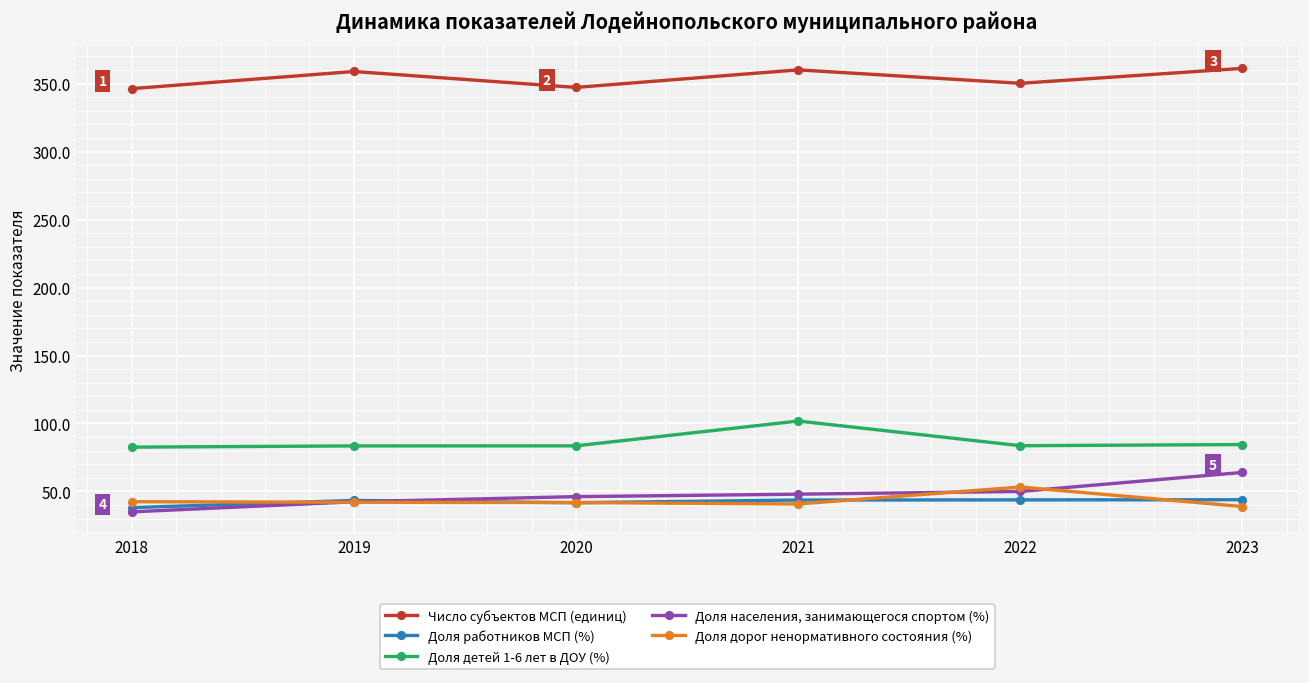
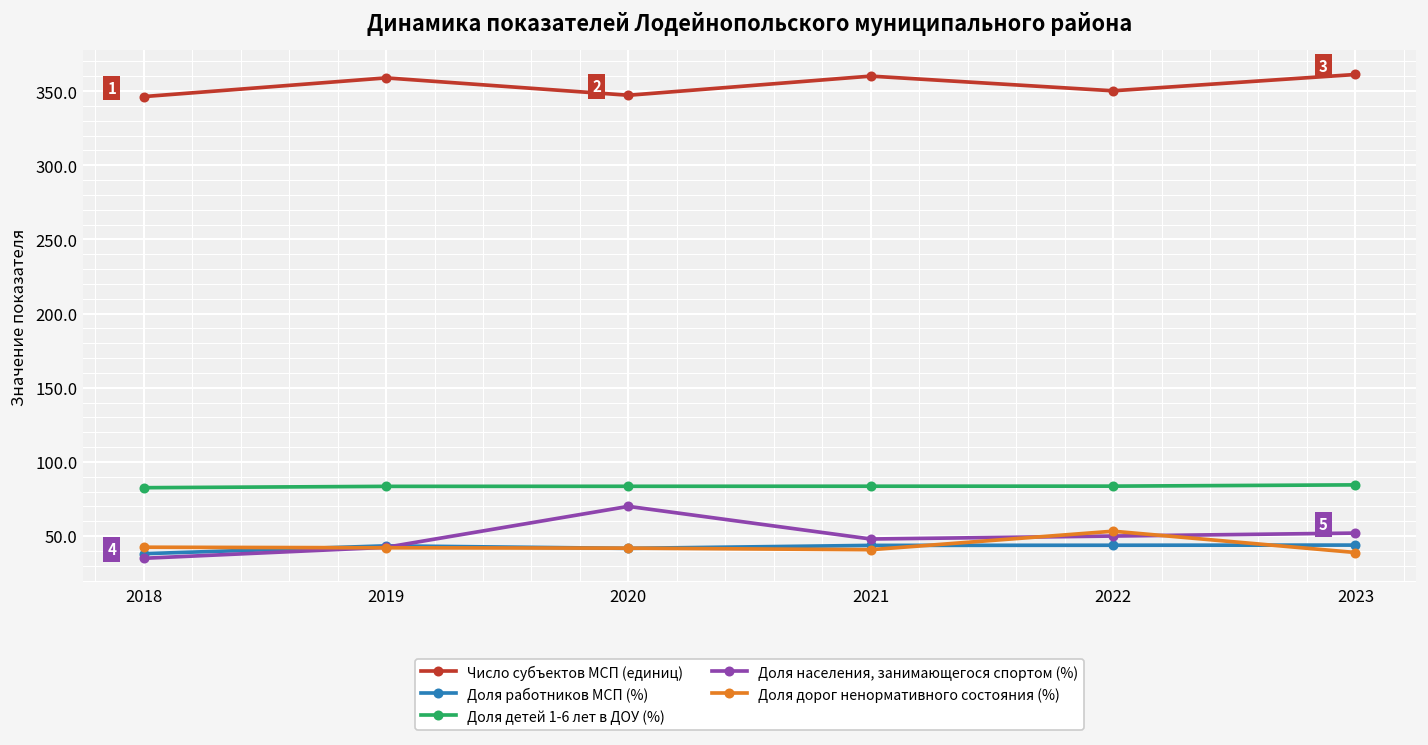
  {
    "Число субъектов МСП (единиц)": {
      "2019": 359,
      "2021": 360,
      "2022": 350
    },
    "Доля работников МСП (%)": {
      "2021": 44,
      "2022": 44,
      "2023": 44
    },
    "Доля детей 1-6 лет в ДОУ (%)": {
      "2018": 83,
      "2019": 84,
      "2020": 84,
-     "2021": 102,
+     "2021": 84,
      "2022": 84,
      "2023": 85
    },
    "Доля населения, занимающегося спортом (%)": {
-     "2020": 46,
+     "2020": 70,
      "2021": 48,
      "2022": 50,
-     "2023": 64
+     "2023": 52
    },
    "Доля дорог ненормативного состояния (%)": {
      "2021": 41,
      "2022": 53,
      "2023": 39
    }
  }
